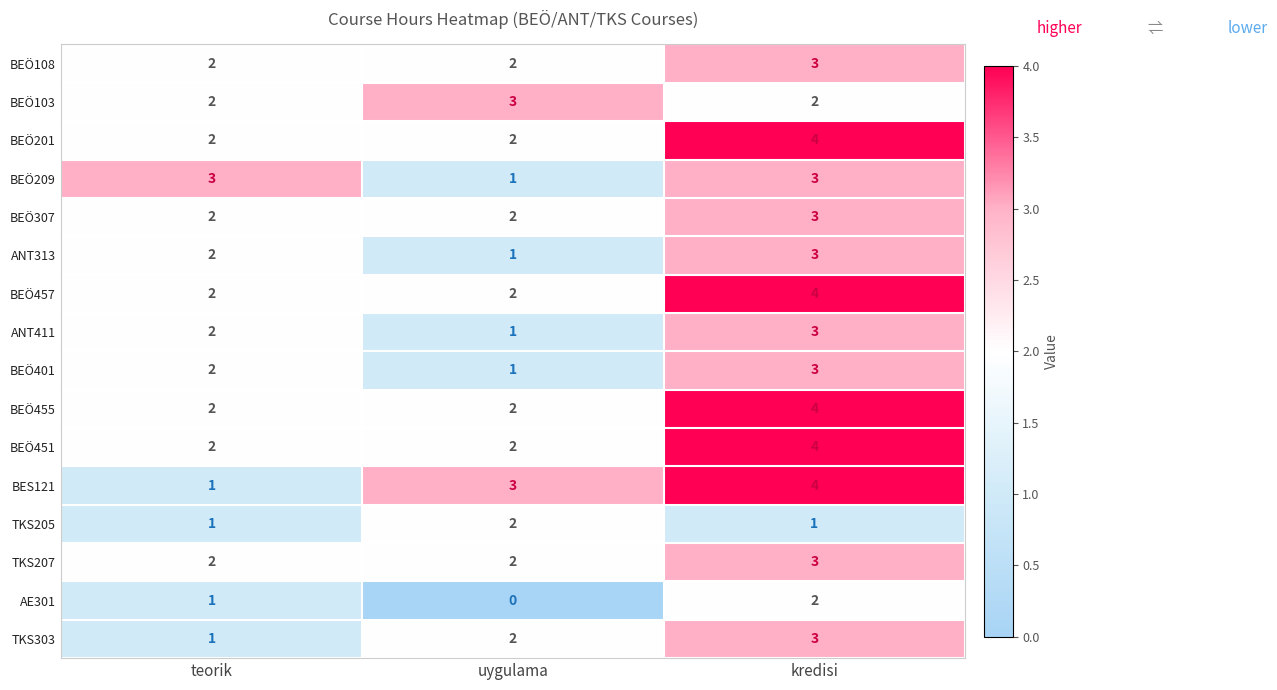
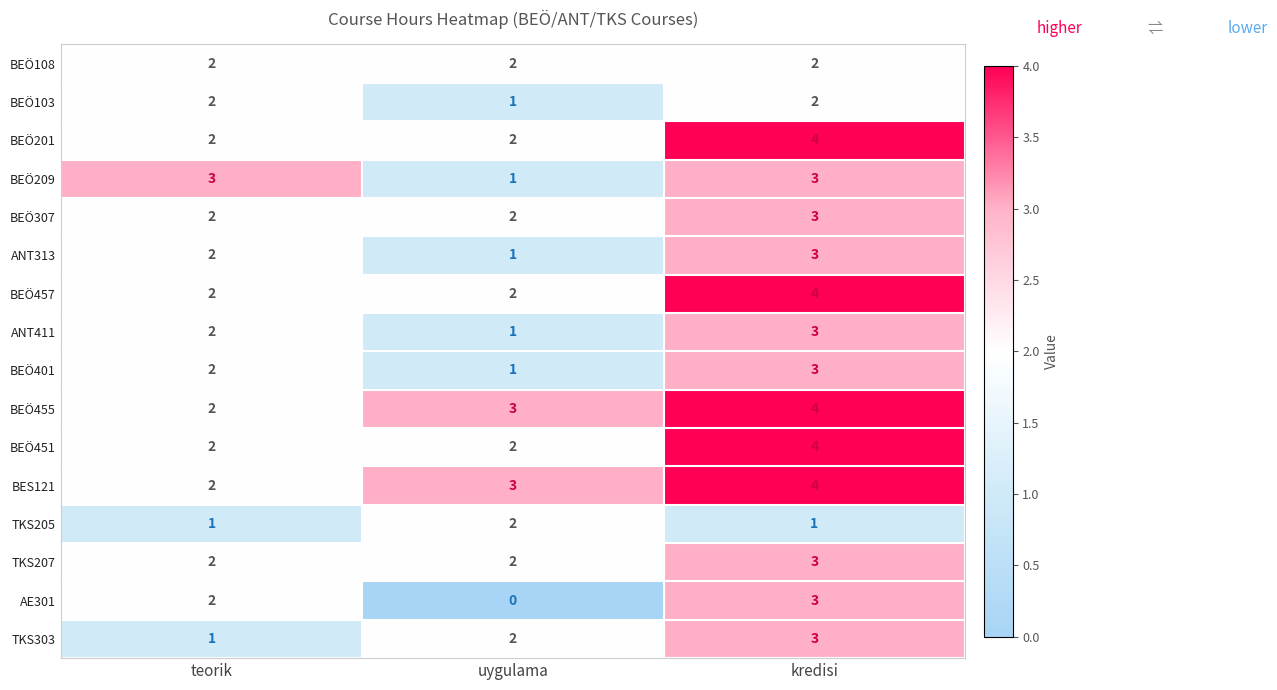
  {
    "BEÖ108": {
      "teorik": 2,
      "uygulama": 2,
-     "kredisi": 3
+     "kredisi": 2
    },
    "BEÖ103": {
      "teorik": 2,
-     "uygulama": 3,
+     "uygulama": 1,
      "kredisi": 2
    },
    "BEÖ201": {
      "teorik": 2,
      "uygulama": 2,
      "kredisi": 4
    },
    "BEÖ209": {
      "teorik": 3,
      "uygulama": 1,
      "kredisi": 3
    },
    "BEÖ307": {
      "teorik": 2,
      "uygulama": 2,
      "kredisi": 3
    },
    "ANT313": {
      "teorik": 2,
      "uygulama": 1,
      "kredisi": 3
    },
    "BEÖ457": {
      "teorik": 2,
      "uygulama": 2,
      "kredisi": 4
    },
    "ANT411": {
      "teorik": 2,
      "uygulama": 1,
      "kredisi": 3
    },
    "BEÖ401": {
      "teorik": 2,
      "uygulama": 1,
      "kredisi": 3
    },
    "BEÖ455": {
      "teorik": 2,
-     "uygulama": 2,
+     "uygulama": 3,
      "kredisi": 4
    },
    "BEÖ451": {
      "teorik": 2,
      "uygulama": 2,
      "kredisi": 4
    },
    "BES121": {
-     "teorik": 1,
+     "teorik": 2,
      "uygulama": 3,
      "kredisi": 4
    },
    "TKS205": {
      "teorik": 1,
      "uygulama": 2,
      "kredisi": 1
    },
    "TKS207": {
      "teorik": 2,
      "uygulama": 2,
      "kredisi": 3
    },
    "AE301": {
-     "teorik": 1,
+     "teorik": 2,
      "uygulama": 0,
-     "kredisi": 2
+     "kredisi": 3
    },
    "TKS303": {
      "teorik": 1,
      "uygulama": 2,
      "kredisi": 3
    }
  }
